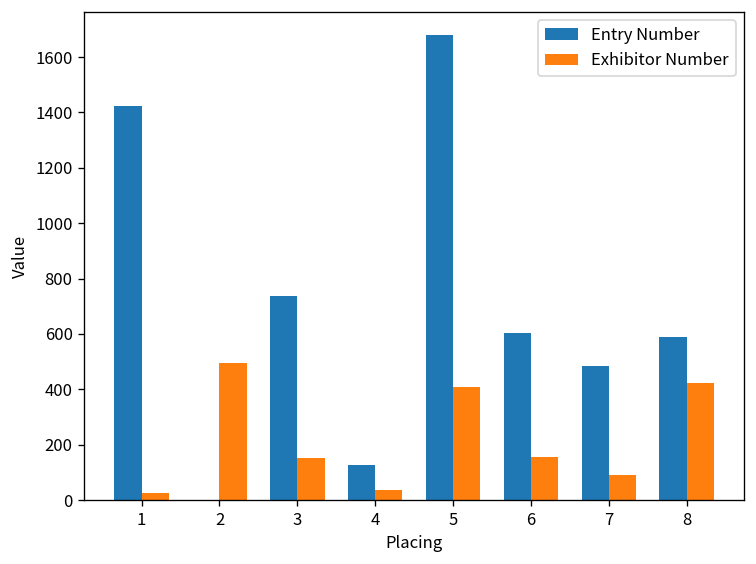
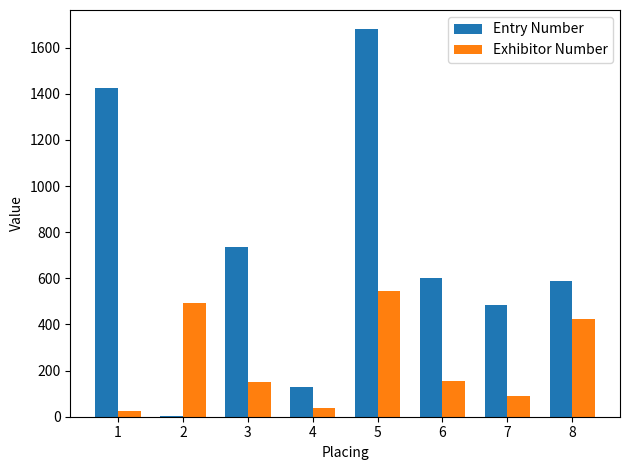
  {
    "Entry Number": {
      "1": 1420,
      "3": 740,
      "4": 130,
      "5": 1680,
      "6": 600,
      "7": 490,
      "8": 590
    },
    "Exhibitor Number": {
      "1": 30,
      "2": 490,
      "3": 150,
      "4": 40,
-     "5": 410,
+     "5": 540,
      "6": 160,
      "7": 90,
      "8": 420
    }
  }
